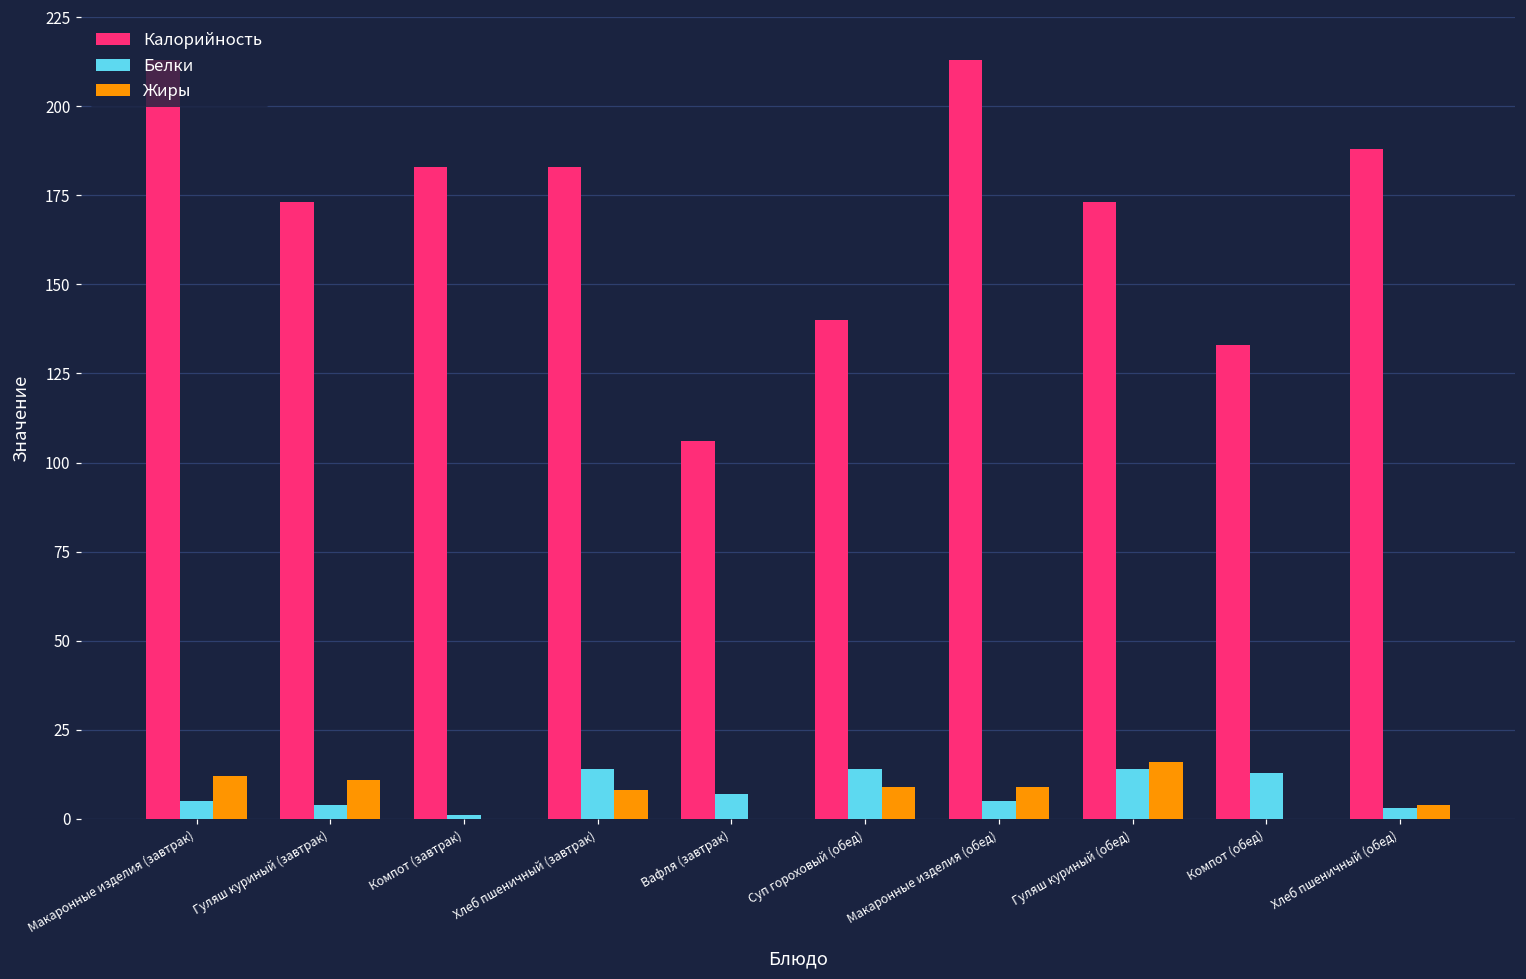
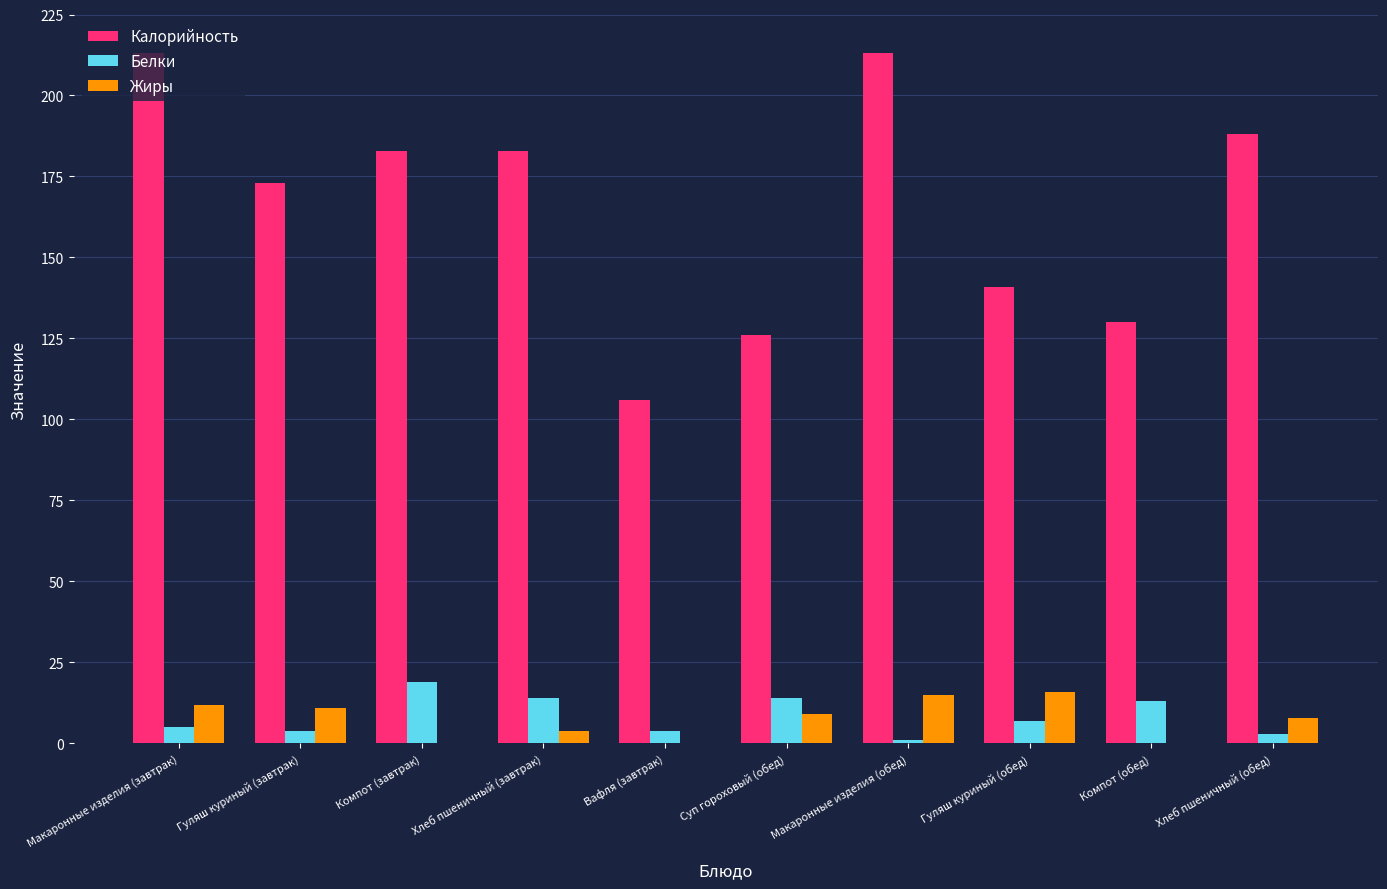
  {
    "Калорийность": {
      "Гуляш куриный (завтрак)": 173,
      "Компот (завтрак)": 183,
      "Хлеб пшеничный (завтрак)": 183,
      "Вафля (завтрак)": 106,
-     "Суп гороховый (обед)": 140,
+     "Суп гороховый (обед)": 126,
      "Макаронные изделия (обед)": 213,
-     "Гуляш куриный (обед)": 173,
-     "Компот (обед)": 133,
+     "Гуляш куриный (обед)": 141,
+     "Компот (обед)": 130,
      "Хлеб пшеничный (обед)": 188
    },
    "Белки": {
      "Макаронные изделия (завтрак)": 5,
      "Гуляш куриный (завтрак)": 4,
-     "Компот (завтрак)": 1,
+     "Компот (завтрак)": 19,
      "Хлеб пшеничный (завтрак)": 14,
-     "Вафля (завтрак)": 7,
+     "Вафля (завтрак)": 4,
      "Суп гороховый (обед)": 14,
-     "Макаронные изделия (обед)": 5,
-     "Гуляш куриный (обед)": 14,
+     "Макаронные изделия (обед)": 1,
+     "Гуляш куриный (обед)": 7,
      "Компот (обед)": 13,
      "Хлеб пшеничный (обед)": 3
    },
    "Жиры": {
      "Макаронные изделия (завтрак)": 12,
      "Гуляш куриный (завтрак)": 11,
      "Компот (завтрак)": 0,
-     "Хлеб пшеничный (завтрак)": 8,
+     "Хлеб пшеничный (завтрак)": 4,
      "Вафля (завтрак)": 0,
      "Суп гороховый (обед)": 9,
-     "Макаронные изделия (обед)": 9,
+     "Макаронные изделия (обед)": 15,
      "Гуляш куриный (обед)": 16,
      "Компот (обед)": 0,
-     "Хлеб пшеничный (обед)": 4
+     "Хлеб пшеничный (обед)": 8
    }
  }
